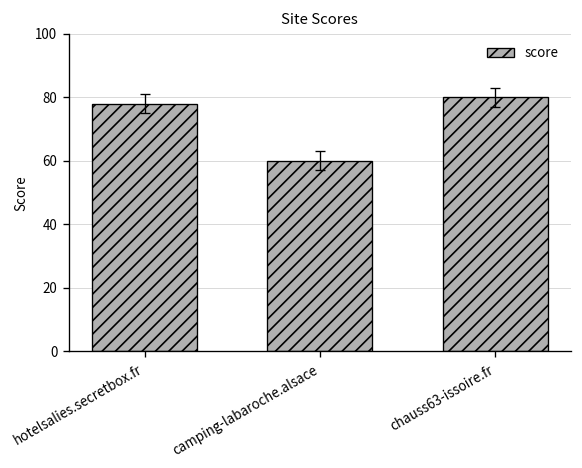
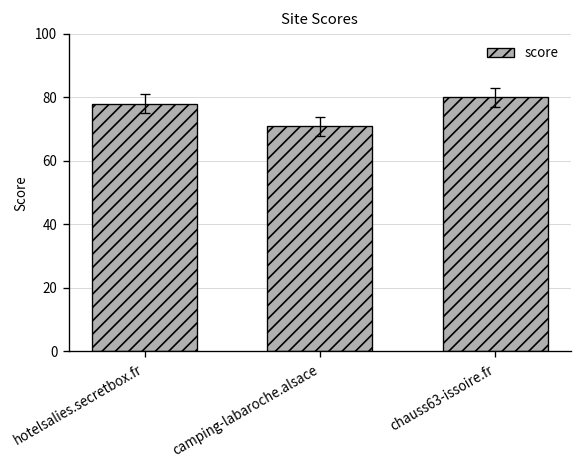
  {
    "score": {
      "hotelsalies.secretbox.fr": 78,
-     "camping-labaroche.alsace": 60,
+     "camping-labaroche.alsace": 71,
      "chauss63-issoire.fr": 80
    }
  }
